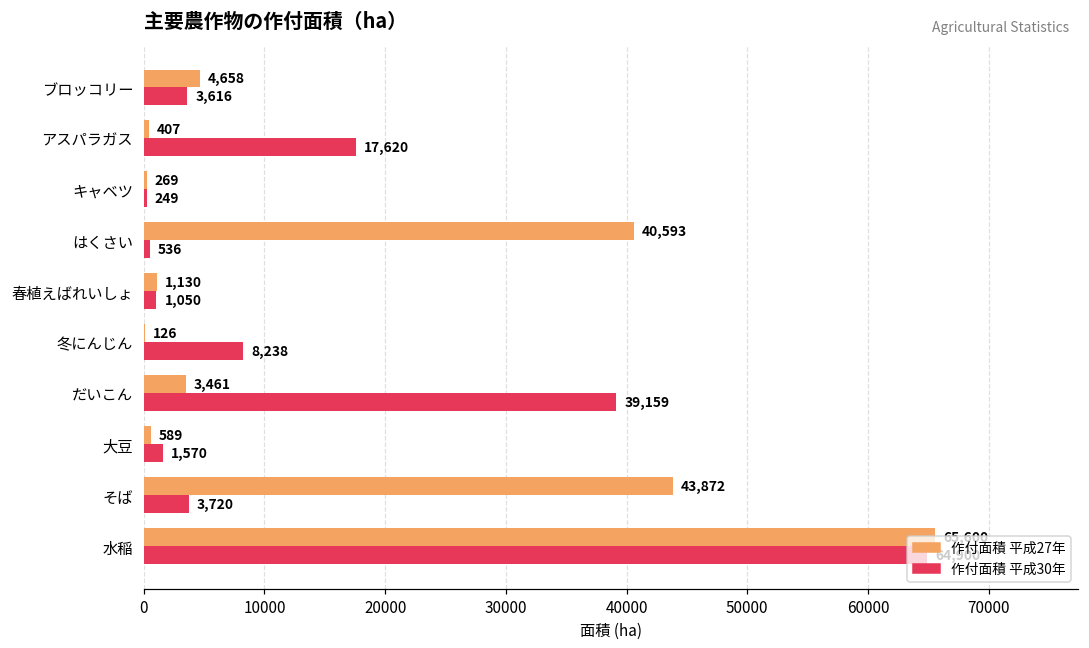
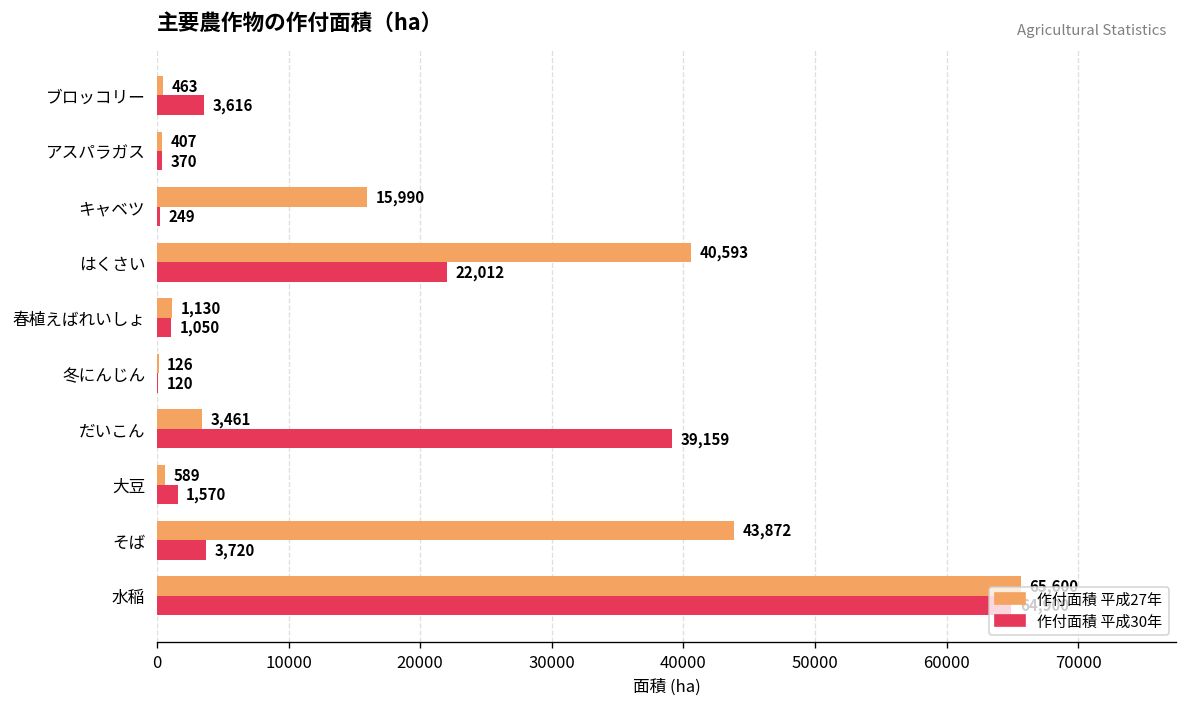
  {
    "作付面積 平成27年": {
-     "ブロッコリー": "4,658",
+     "ブロッコリー": "463",
      "アスパラガス": "407",
-     "キャベツ": "269",
+     "キャベツ": "15,990",
      "はくさい": "40,593",
      "春植えばれいしょ": "1,130",
      "冬にんじん": "126",
      "だいこん": "3,461",
      "大豆": "589",
      "そば": "43,872"
    },
    "作付面積 平成30年": {
      "ブロッコリー": "3,616",
-     "アスパラガス": "17,620",
+     "アスパラガス": "370",
      "キャベツ": "249",
-     "はくさい": "536",
+     "はくさい": "22,012",
      "春植えばれいしょ": "1,050",
-     "冬にんじん": "8,238",
+     "冬にんじん": "120",
      "だいこん": "39,159",
      "大豆": "1,570",
      "そば": "3,720"
    }
  }
